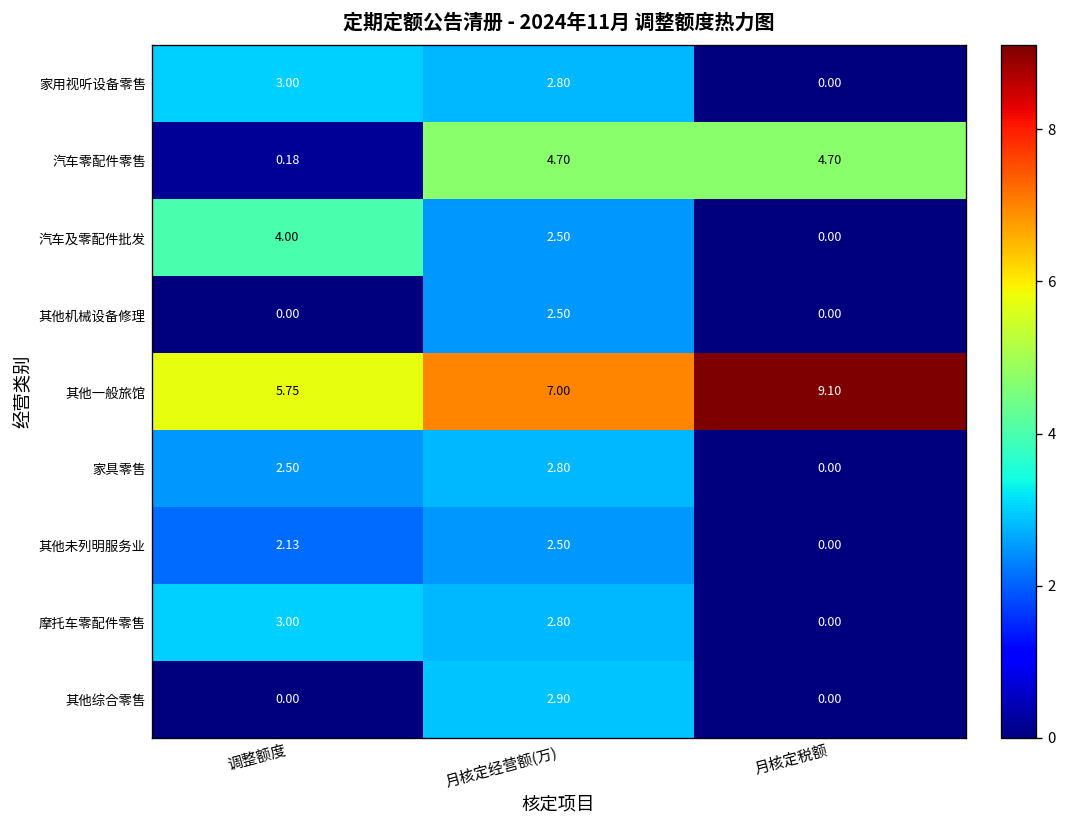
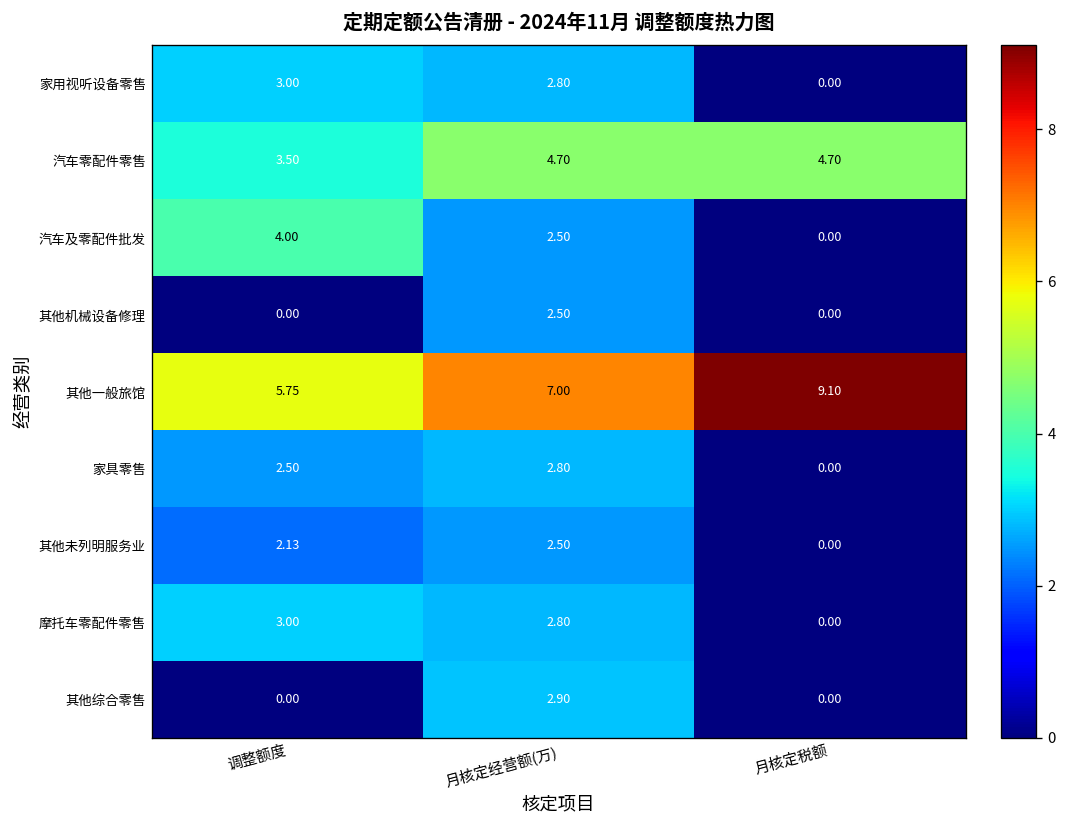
  {
    "家用视听设备零售": {
      "调整额度": 3.00,
      "月核定经营额(万)": 2.80,
      "月核定税额": 0.00
    },
    "汽车零配件零售": {
-     "调整额度": 0.18,
+     "调整额度": 3.50,
      "月核定经营额(万)": 4.70,
      "月核定税额": 4.70
    },
    "汽车及零配件批发": {
      "调整额度": 4.00,
      "月核定经营额(万)": 2.50,
      "月核定税额": 0.00
    },
    "其他机械设备修理": {
      "调整额度": 0.00,
      "月核定经营额(万)": 2.50,
      "月核定税额": 0.00
    },
    "其他一般旅馆": {
      "调整额度": 5.75,
      "月核定经营额(万)": 7.00,
      "月核定税额": 9.10
    },
    "家具零售": {
      "调整额度": 2.50,
      "月核定经营额(万)": 2.80,
      "月核定税额": 0.00
    },
    "其他未列明服务业": {
      "调整额度": 2.13,
      "月核定经营额(万)": 2.50,
      "月核定税额": 0.00
    },
    "摩托车零配件零售": {
      "调整额度": 3.00,
      "月核定经营额(万)": 2.80,
      "月核定税额": 0.00
    },
    "其他综合零售": {
      "调整额度": 0.00,
      "月核定经营额(万)": 2.90,
      "月核定税额": 0.00
    }
  }
